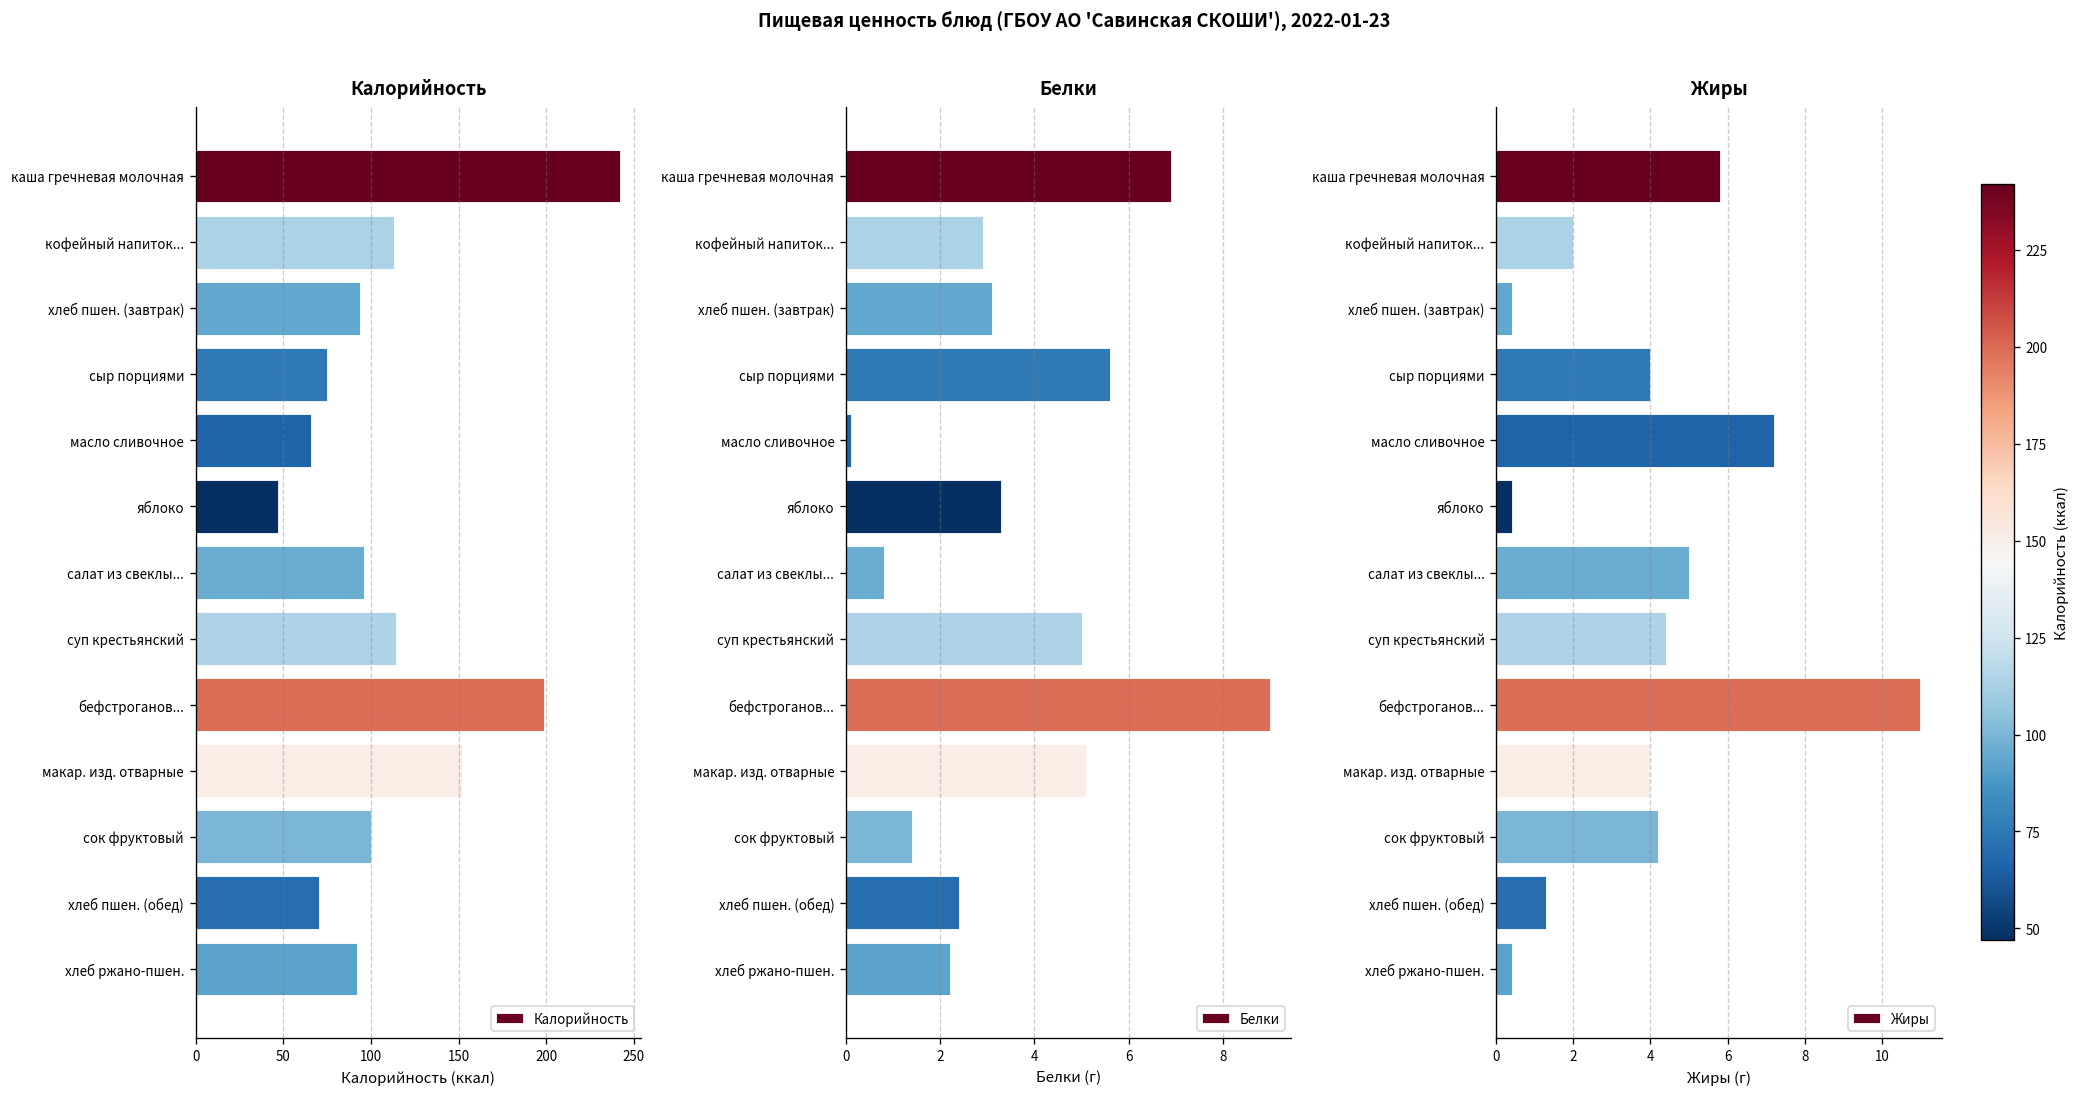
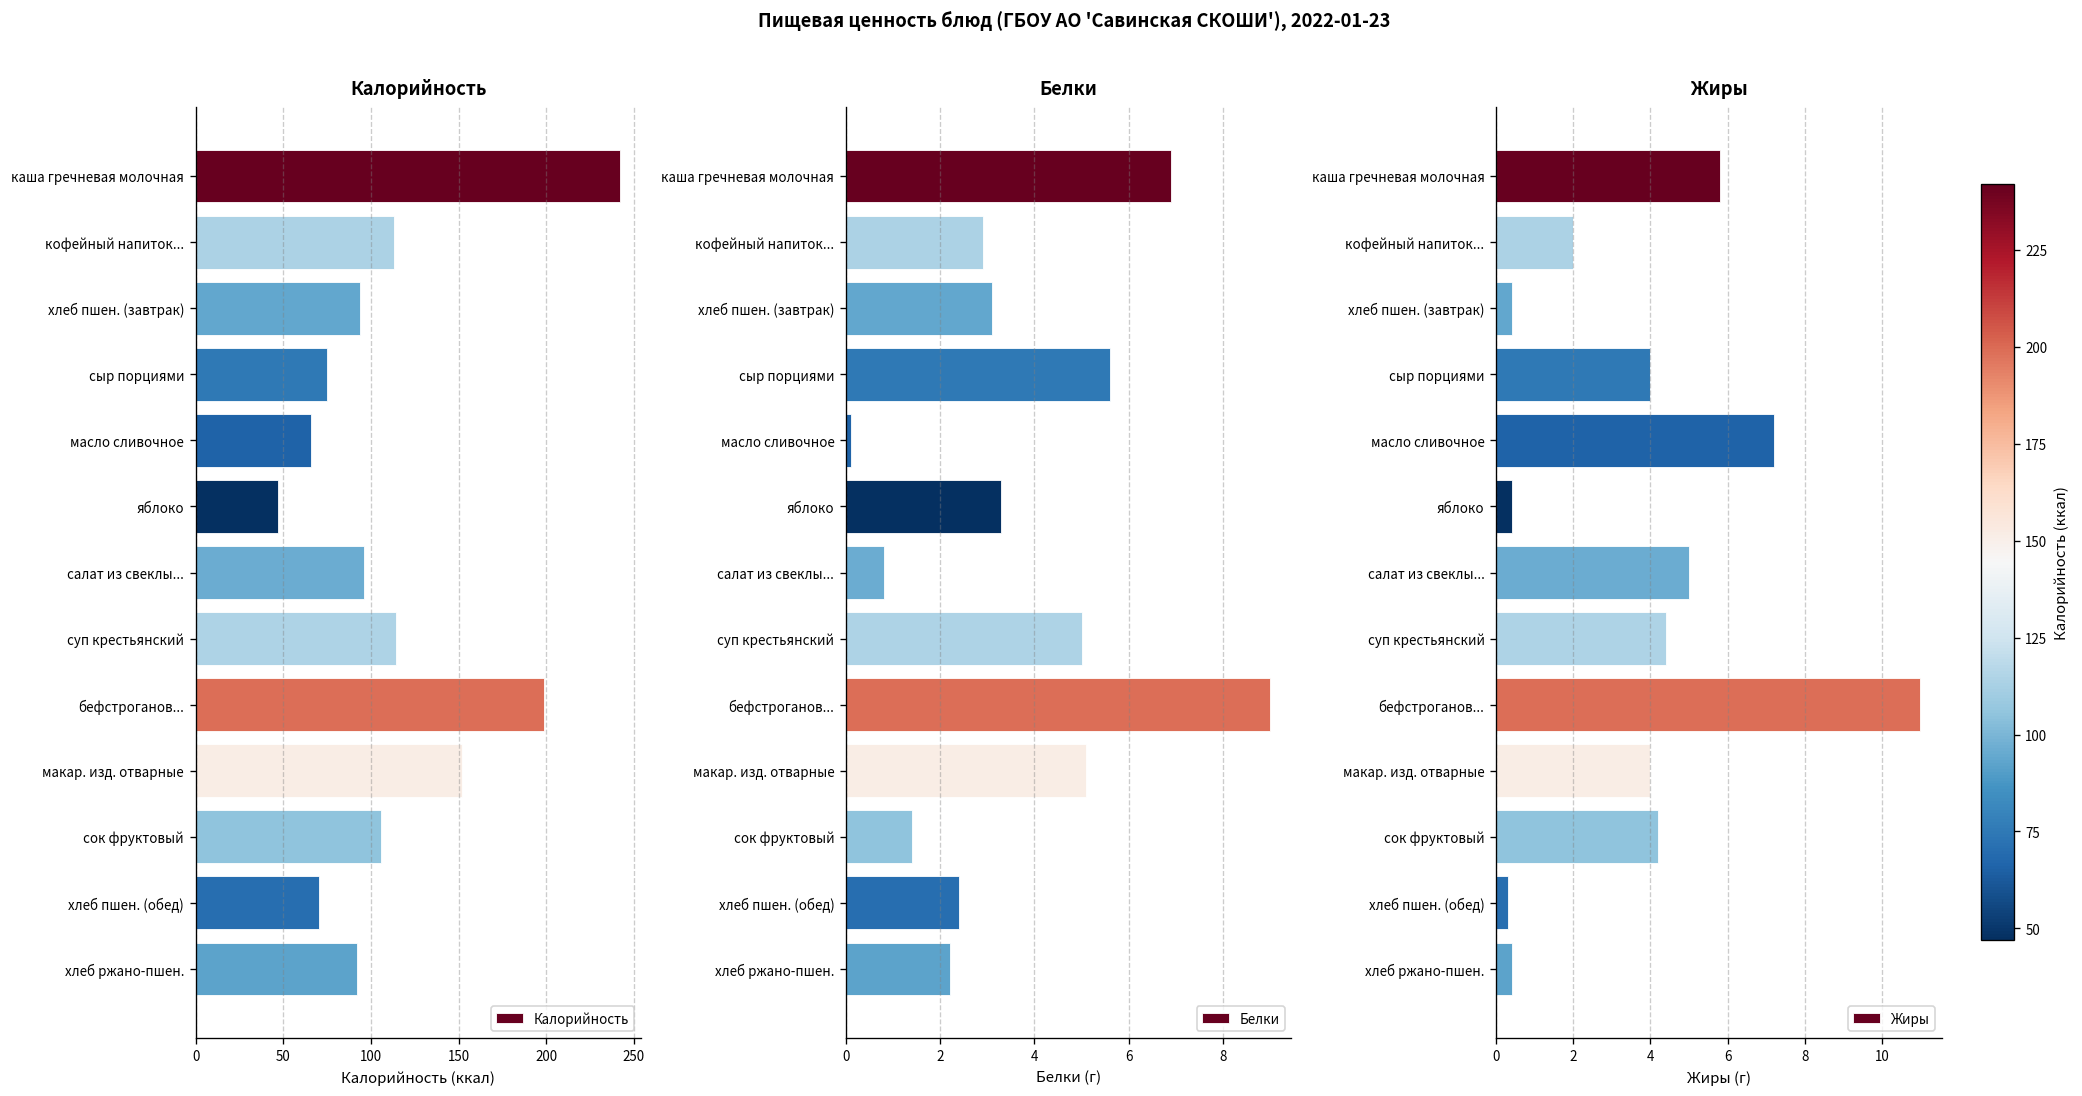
  {
    "Калорийность": {
      "каша гречневая молочная": 242,
      "кофейный напиток...": 113,
      "хлеб пшен. (завтрак)": 94,
      "сыр порциями": 75,
      "масло сливочное": 66,
      "яблоко": 47,
      "салат из свеклы...": 96,
      "суп крестьянский": 114,
      "бефстроганов...": 199,
      "макар. изд. отварные": 152,
-     "сок фруктовый": 100,
+     "сок фруктовый": 106,
      "хлеб пшен. (обед)": 70,
      "хлеб ржано-пшен.": 92
    },
    "Белки": {
      "каша гречневая молочная": 6.9,
      "кофейный напиток...": 2.9,
      "хлеб пшен. (завтрак)": 3.1,
      "сыр порциями": 5.6,
      "масло сливочное": 0.1,
      "яблоко": 3.3,
      "салат из свеклы...": 0.8,
      "суп крестьянский": 5.0,
      "бефстроганов...": 9.0,
      "макар. изд. отварные": 5.1,
      "сок фруктовый": 1.4,
      "хлеб пшен. (обед)": 2.4,
      "хлеб ржано-пшен.": 2.2
    },
    "Жиры": {
      "каша гречневая молочная": 5.8,
      "кофейный напиток...": 2.0,
      "хлеб пшен. (завтрак)": 0.4,
      "сыр порциями": 4.0,
      "масло сливочное": 7.2,
      "яблоко": 0.4,
      "салат из свеклы...": 5.0,
      "суп крестьянский": 4.4,
      "бефстроганов...": 11.0,
      "макар. изд. отварные": 4.0,
      "сок фруктовый": 4.2,
-     "хлеб пшен. (обед)": 1.3,
+     "хлеб пшен. (обед)": 0.3,
      "хлеб ржано-пшен.": 0.4
    }
  }
